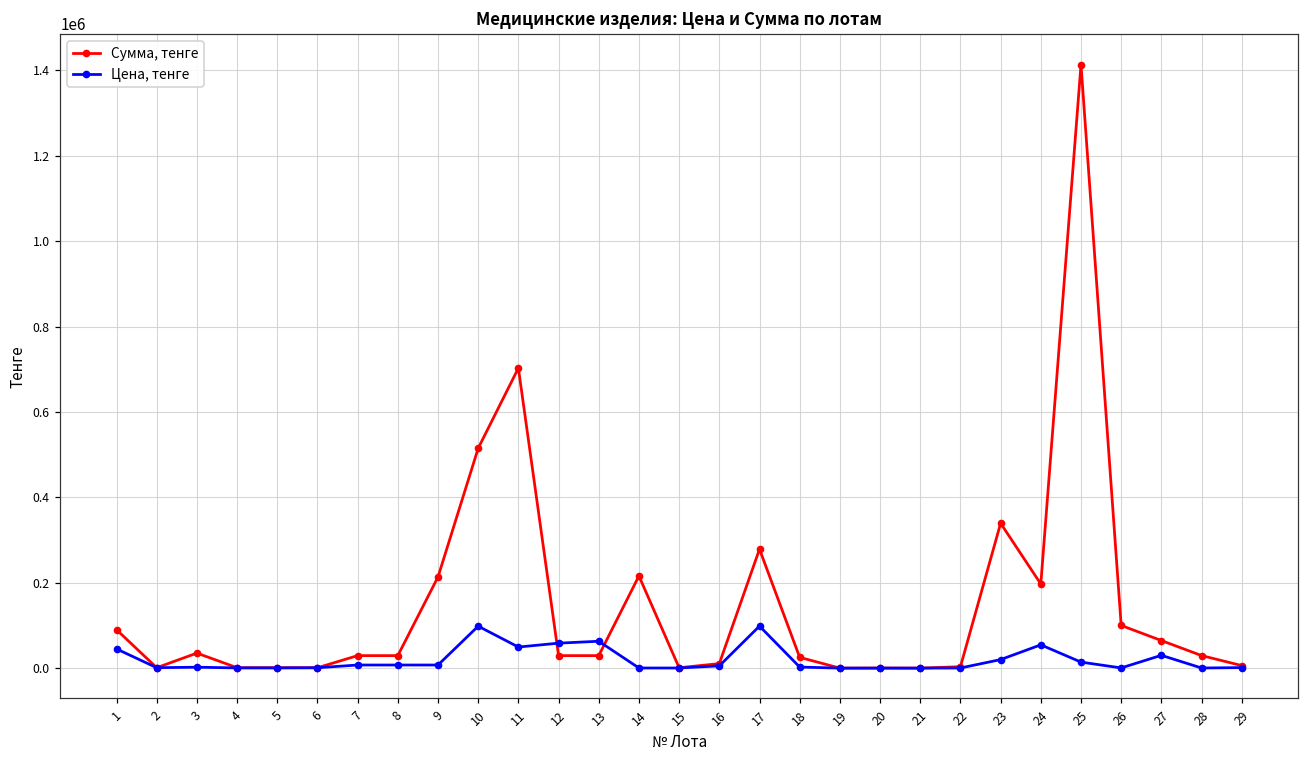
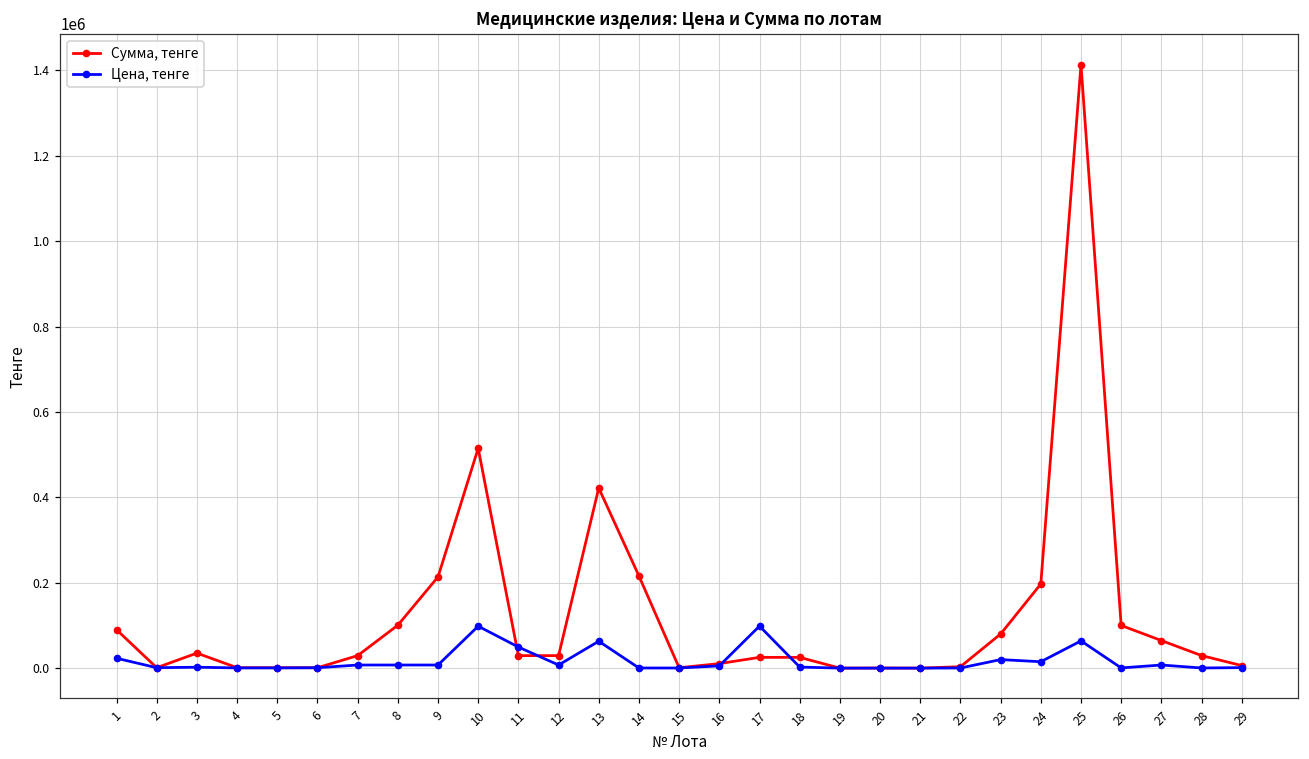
  {
    "Сумма, тенге": {
      "1": 90000,
      "3": 40000,
      "7": 30000,
-     "8": 30000,
+     "8": 100000,
      "9": 210000,
      "10": 520000,
-     "11": 700000,
+     "11": 30000,
      "12": 30000,
-     "13": 30000,
+     "13": 420000,
      "14": 220000,
-     "17": 280000,
+     "17": 30000,
      "18": 30000,
-     "23": 340000,
+     "23": 80000,
      "24": 200000,
      "25": 1410000,
      "26": 100000,
      "27": 60000,
      "28": 30000
    },
    "Цена, тенге": {
-     "1": 50000,
+     "1": 20000,
      "3": 0,
      "7": 10000,
      "8": 10000,
      "9": 10000,
      "10": 100000,
      "11": 50000,
-     "12": 60000,
+     "12": 10000,
      "13": 60000,
      "14": 0,
      "17": 100000,
      "18": 0,
      "23": 20000,
-     "24": 50000,
-     "25": 10000,
+     "24": 20000,
+     "25": 60000,
      "26": 0,
-     "27": 30000,
+     "27": 10000,
      "28": 0
    }
  }
